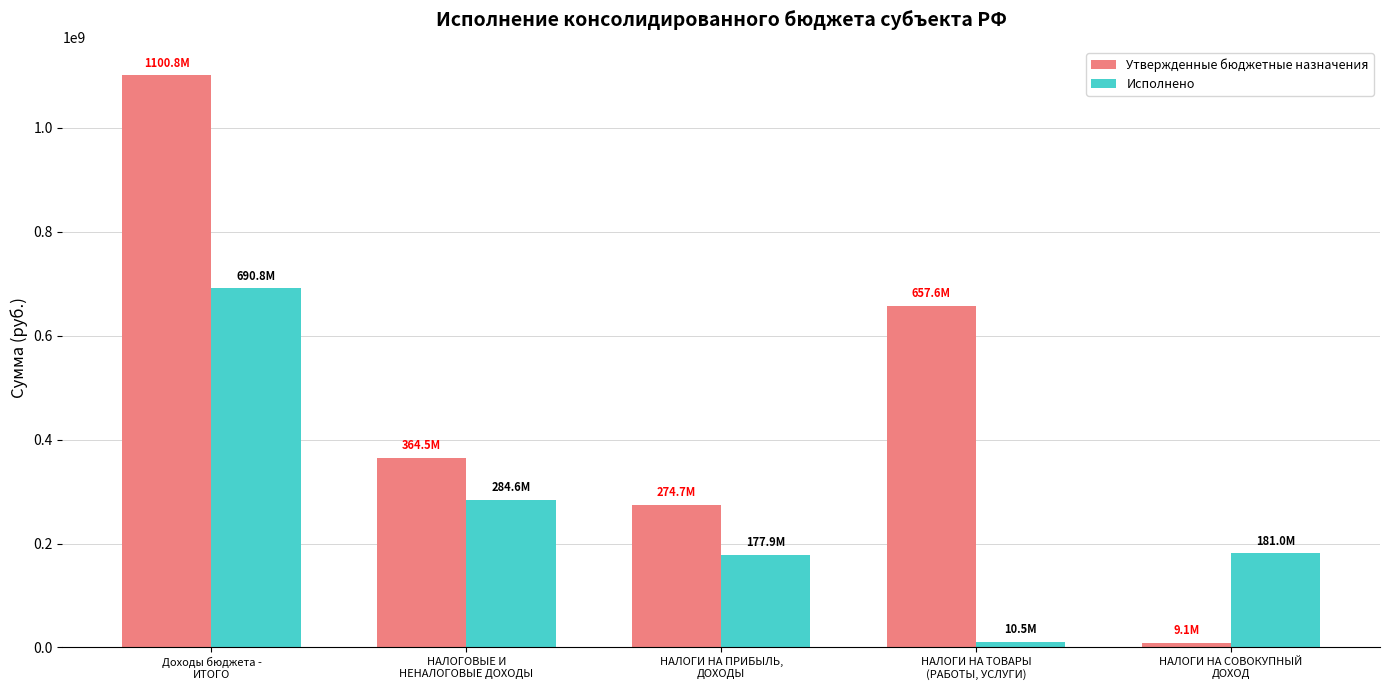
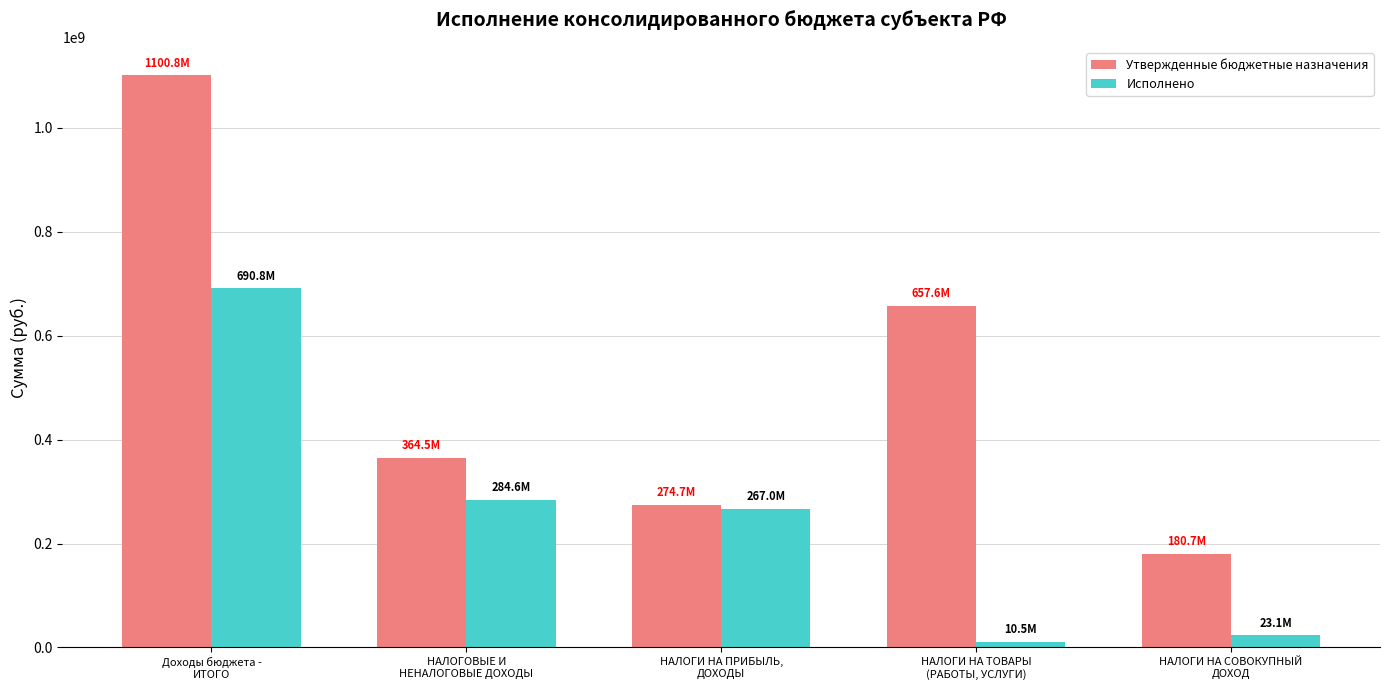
  {
    "Утвержденные бюджетные назначения": {
      "Доходы бюджета - ИТОГО": "1100.8M",
      "НАЛОГОВЫЕ И НЕНАЛОГОВЫЕ ДОХОДЫ": "364.5M",
      "НАЛОГИ НА ПРИБЫЛЬ, ДОХОДЫ": "274.7M",
      "НАЛОГИ НА ТОВАРЫ (РАБОТЫ, УСЛУГИ)": "657.6M",
-     "НАЛОГИ НА СОВОКУПНЫЙ ДОХОД": "9.1M"
+     "НАЛОГИ НА СОВОКУПНЫЙ ДОХОД": "180.7M"
    },
    "Исполнено": {
      "Доходы бюджета - ИТОГО": "690.8M",
      "НАЛОГОВЫЕ И НЕНАЛОГОВЫЕ ДОХОДЫ": "284.6M",
-     "НАЛОГИ НА ПРИБЫЛЬ, ДОХОДЫ": "177.9M",
+     "НАЛОГИ НА ПРИБЫЛЬ, ДОХОДЫ": "267.0M",
      "НАЛОГИ НА ТОВАРЫ (РАБОТЫ, УСЛУГИ)": "10.5M",
-     "НАЛОГИ НА СОВОКУПНЫЙ ДОХОД": "181.0M"
+     "НАЛОГИ НА СОВОКУПНЫЙ ДОХОД": "23.1M"
    }
  }
